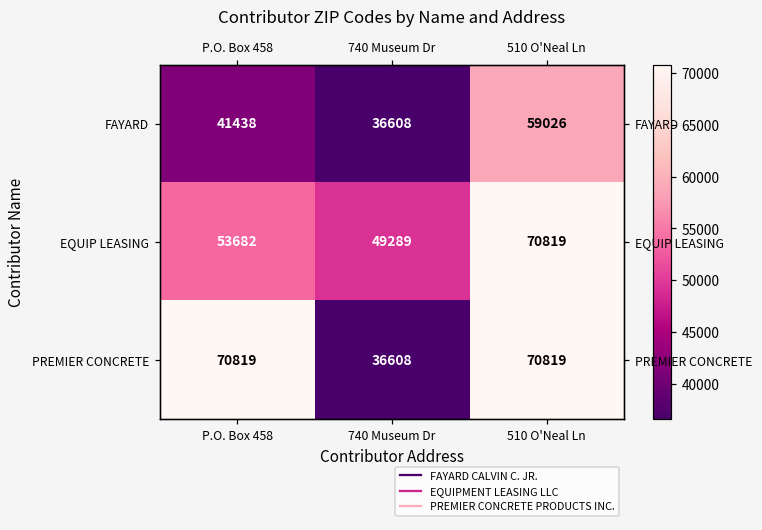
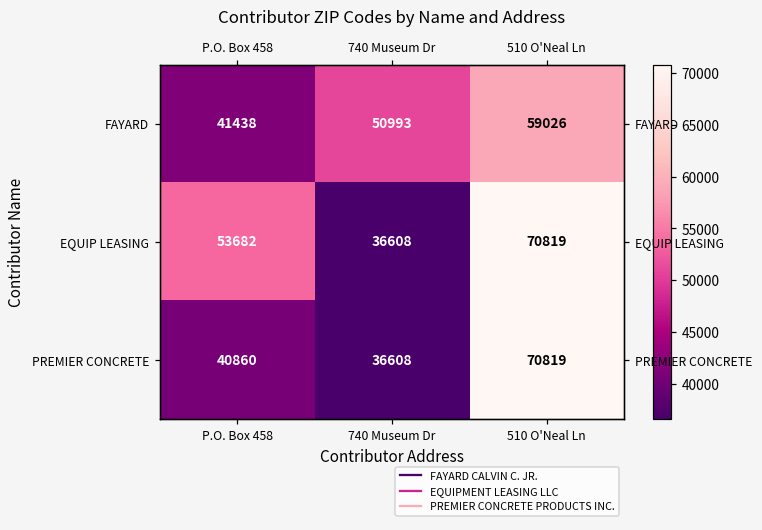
  {
    "FAYARD": {
      "P.O. Box 458": 41438,
-     "740 Museum Dr": 36608,
+     "740 Museum Dr": 50993,
      "510 O'Neal Ln": 59026
    },
    "EQUIP LEASING": {
      "P.O. Box 458": 53682,
-     "740 Museum Dr": 49289,
+     "740 Museum Dr": 36608,
      "510 O'Neal Ln": 70819
    },
    "PREMIER CONCRETE": {
-     "P.O. Box 458": 70819,
+     "P.O. Box 458": 40860,
      "740 Museum Dr": 36608,
      "510 O'Neal Ln": 70819
    }
  }
